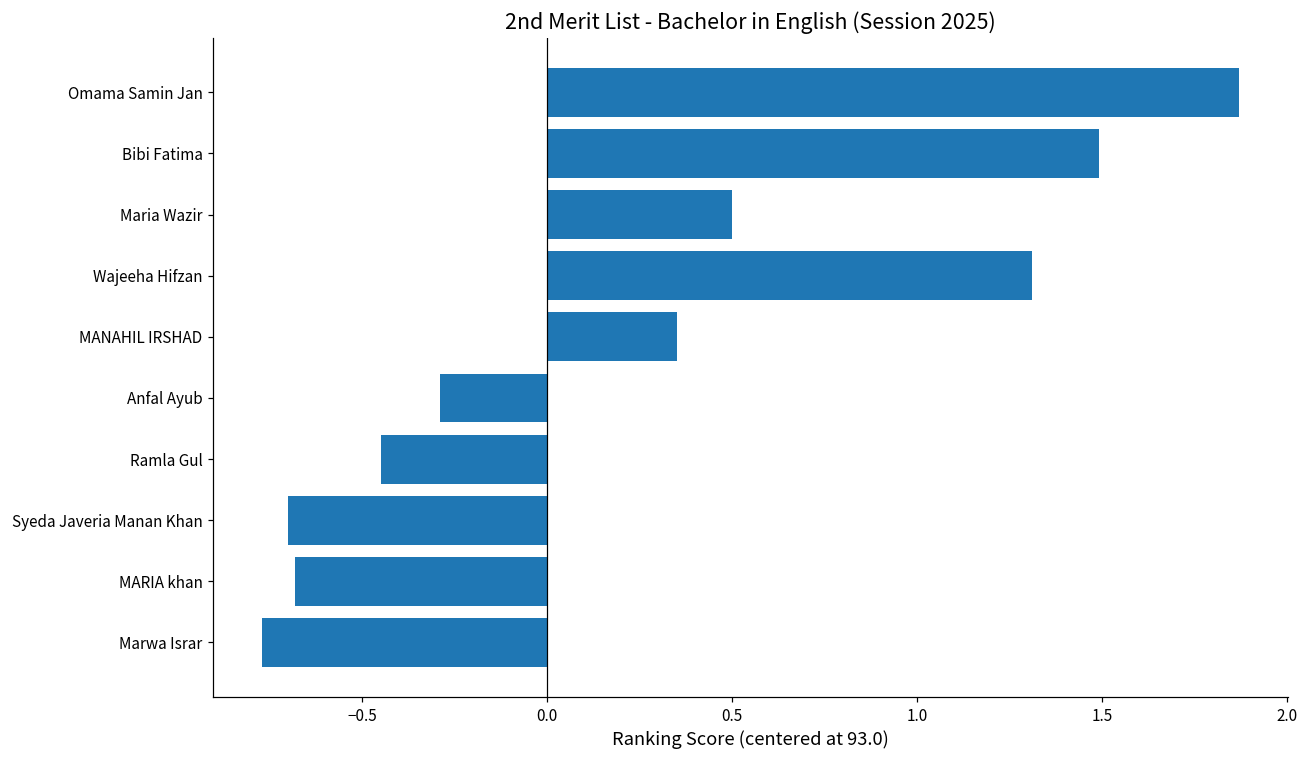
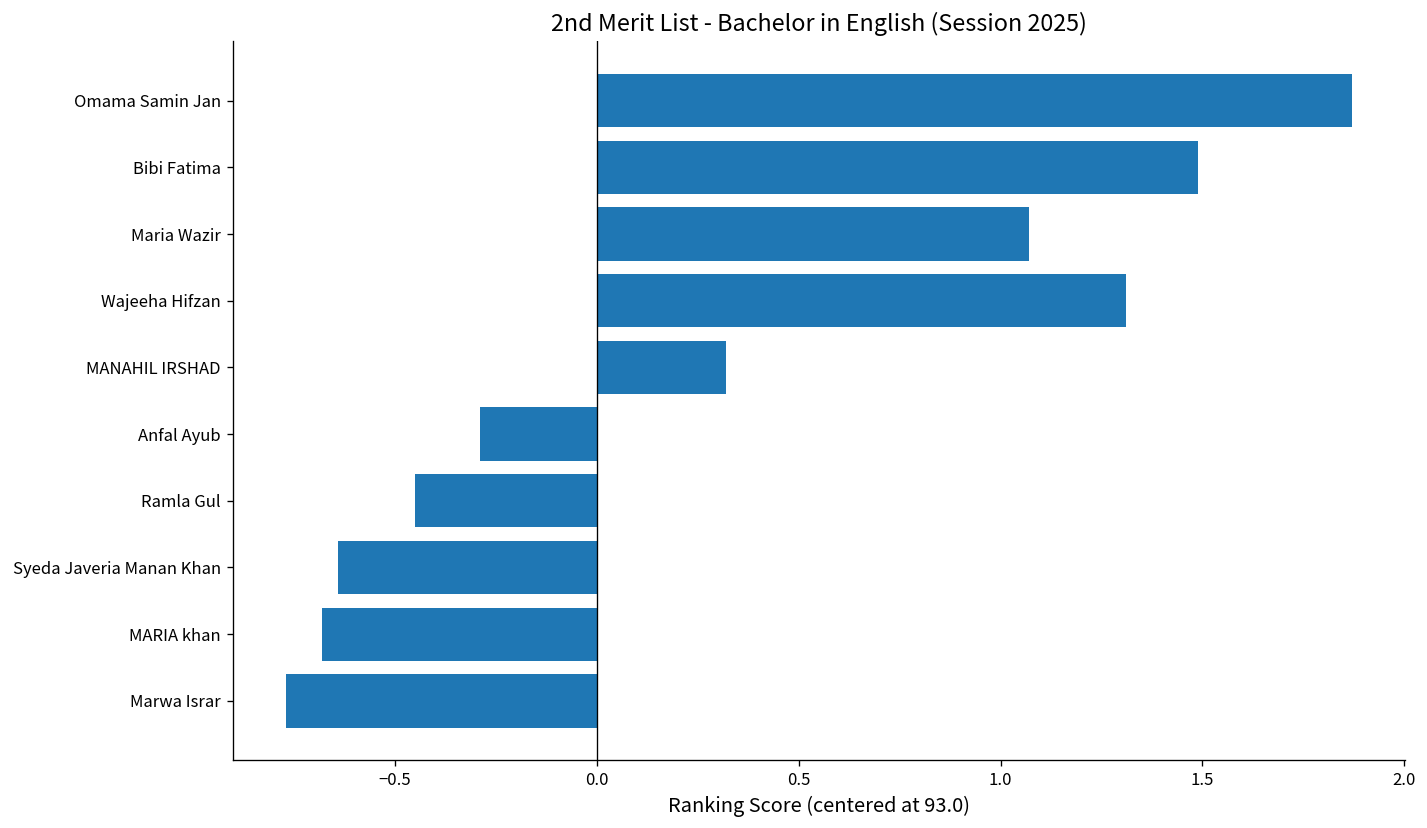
  {
    "Omama Samin Jan": 1.87,
    "Bibi Fatima": 1.49,
-   "Maria Wazir": 0.50,
+   "Maria Wazir": 1.07,
    "Wajeeha Hifzan": 1.31,
-   "MANAHIL IRSHAD": 0.35,
+   "MANAHIL IRSHAD": 0.32,
    "Anfal Ayub": -0.29,
    "Ramla Gul": -0.45,
-   "Syeda Javeria Manan Khan": -0.70,
+   "Syeda Javeria Manan Khan": -0.64,
    "MARIA khan": -0.68,
    "Marwa Israr": -0.77
  }
